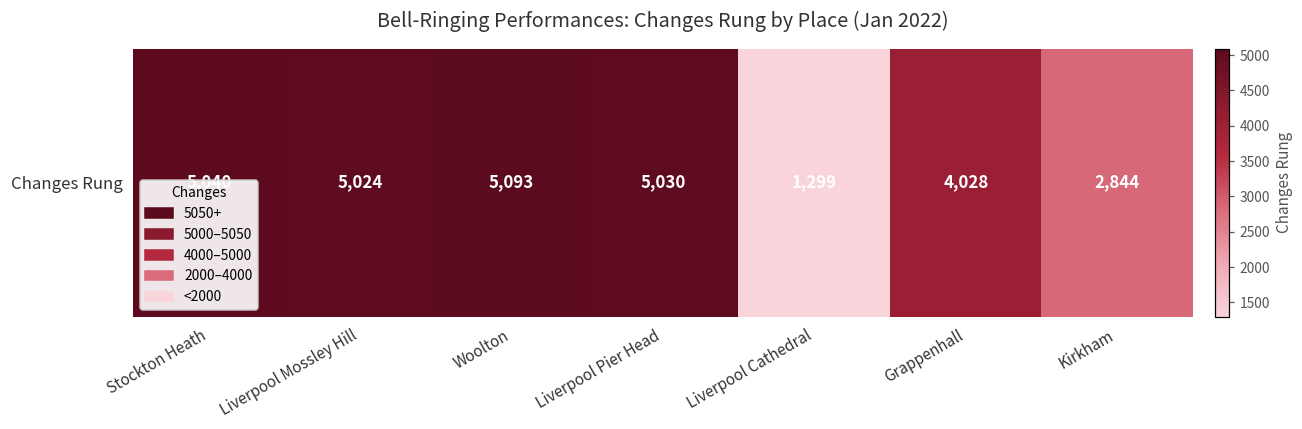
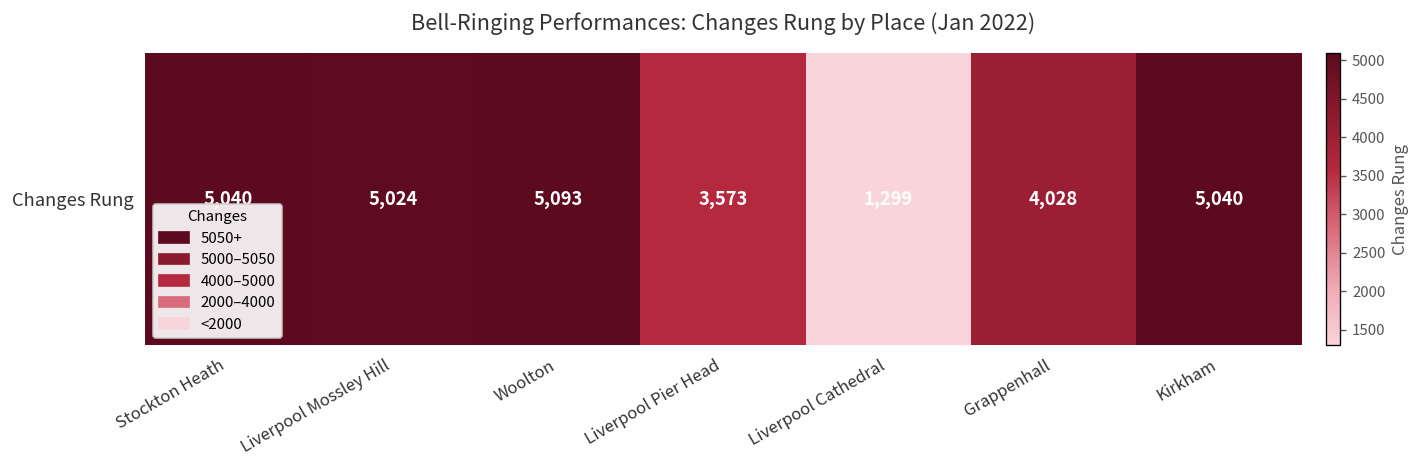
  {
    "Changes Rung": {
      "Liverpool Mossley Hill": "5,024",
      "Woolton": "5,093",
-     "Liverpool Pier Head": "5,030",
+     "Liverpool Pier Head": "3,573",
      "Grappenhall": "4,028",
-     "Kirkham": "2,844"
+     "Kirkham": "5,040"
    }
  }
